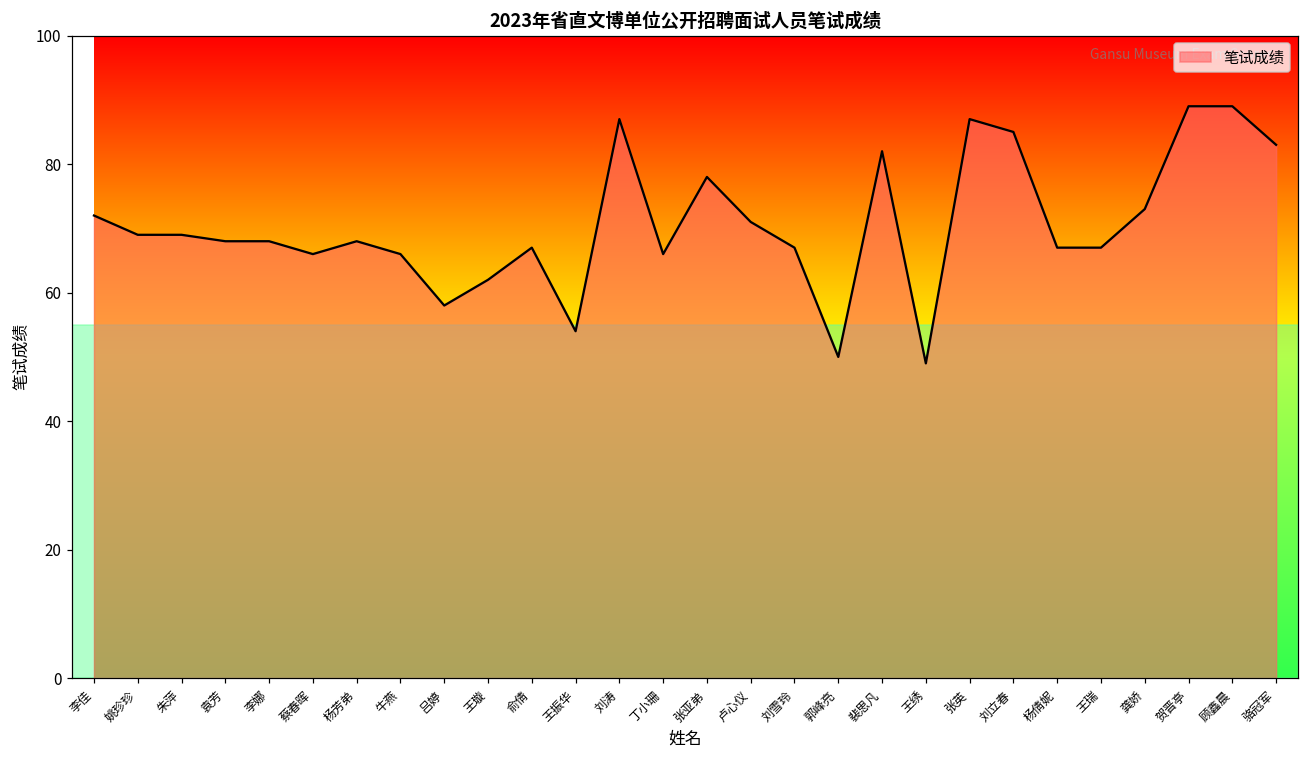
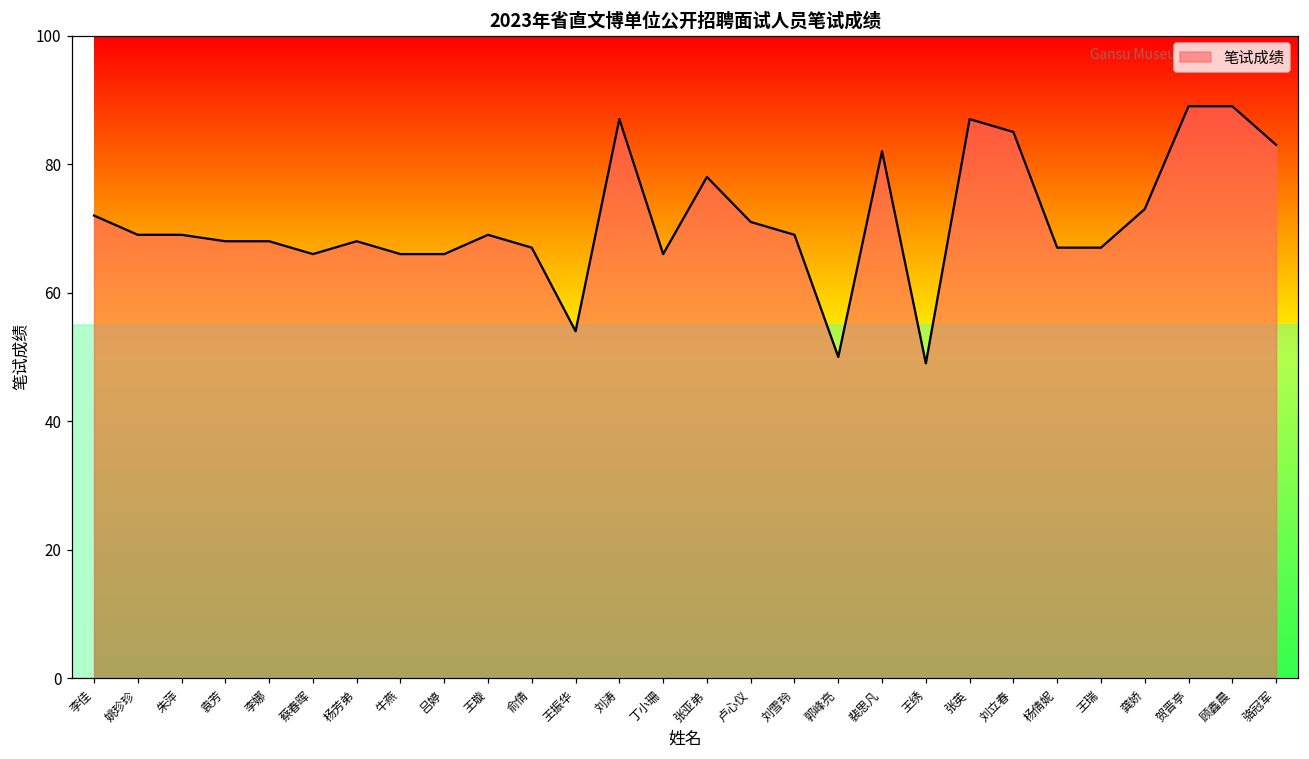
  {
    "李佳": 72,
    "姚珍珍": 69,
    "朱萍": 69,
    "袁芳": 68,
    "李娜": 68,
    "蔡春晖": 66,
    "杨芳弟": 68,
    "牛燕": 66,
-   "吕婷": 58,
-   "王璇": 62,
+   "吕婷": 66,
+   "王璇": 69,
    "俞倩": 67,
    "刘涛": 87,
    "丁小珊": 66,
    "张亚弟": 78,
    "卢心仪": 71,
-   "刘雪玲": 67,
+   "刘雪玲": 69,
    "裴思凡": 82,
    "张英": 87,
    "刘立春": 85,
    "杨倩妮": 67,
    "王瑞": 67,
    "龚娇": 73,
    "贺晋亭": 89,
    "顾鑫晨": 89,
    "骆冠军": 83
  }
